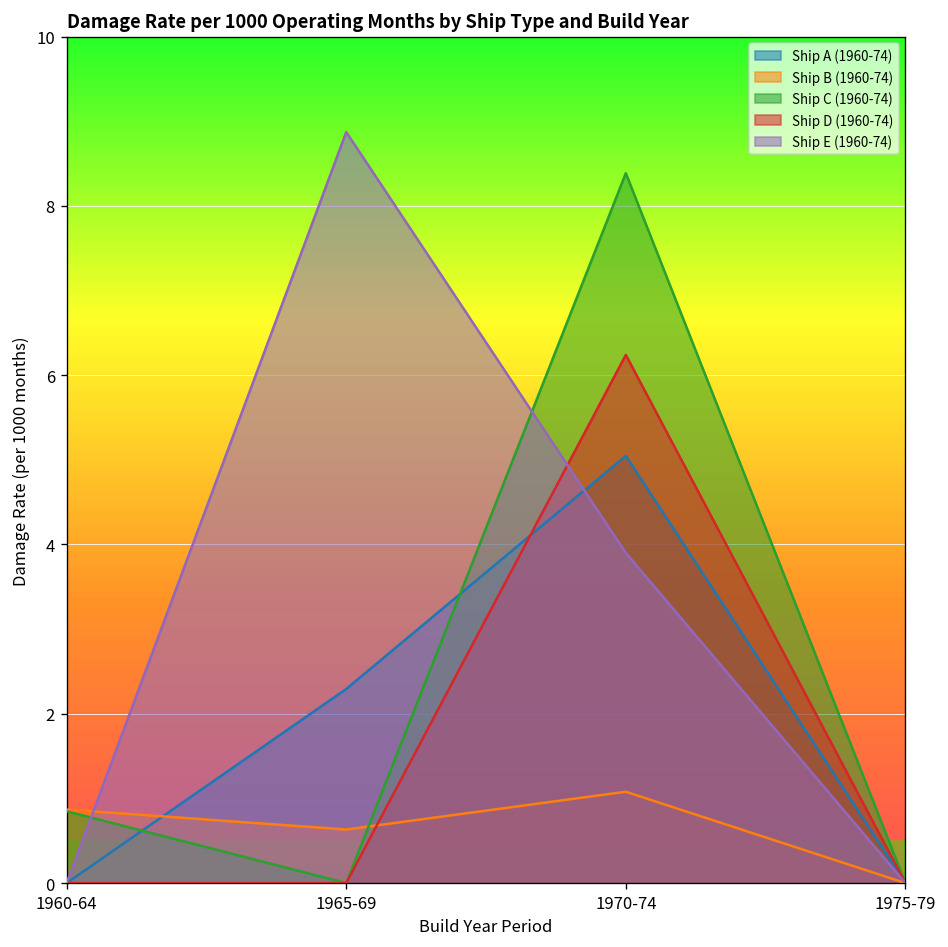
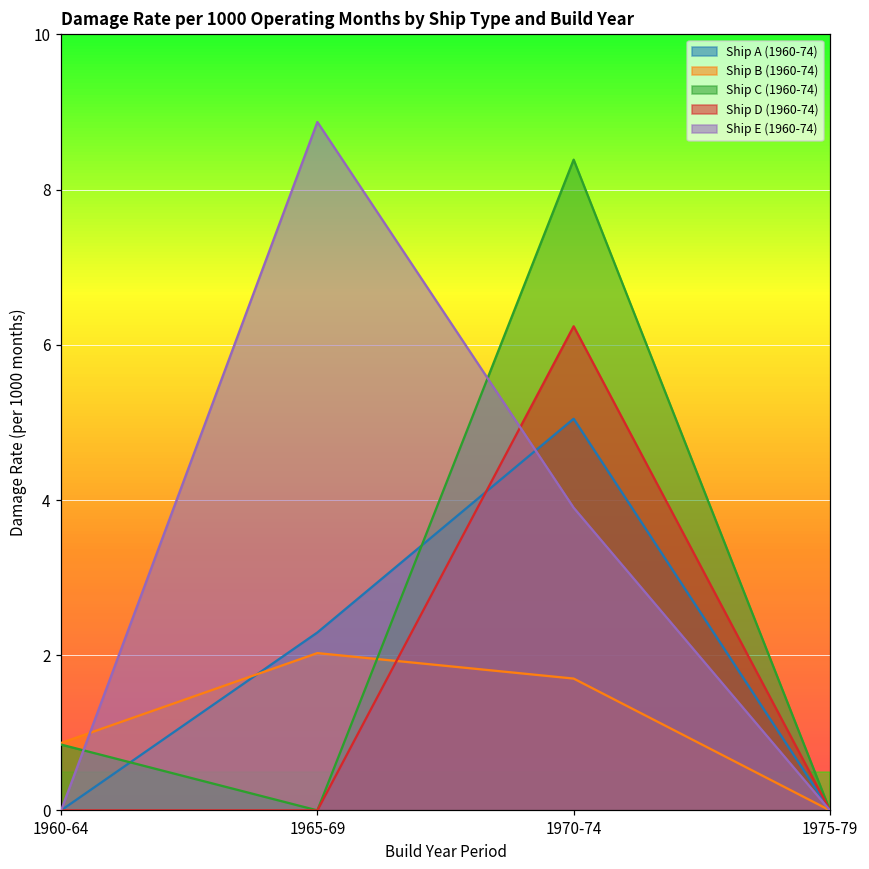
  {
    "Ship A (1960-74)": {
      "1965-69": 2.3,
      "1970-74": 5.0
    },
    "Ship B (1960-74)": {
-     "1965-69": 0.6,
-     "1970-74": 1.1
+     "1965-69": 2.0,
+     "1970-74": 1.7
    },
    "Ship C (1960-74)": {
      "1970-74": 8.4
    },
    "Ship D (1960-74)": {
      "1970-74": 6.2
    },
    "Ship E (1960-74)": {
      "1965-69": 8.9,
      "1970-74": 3.9
    }
  }
